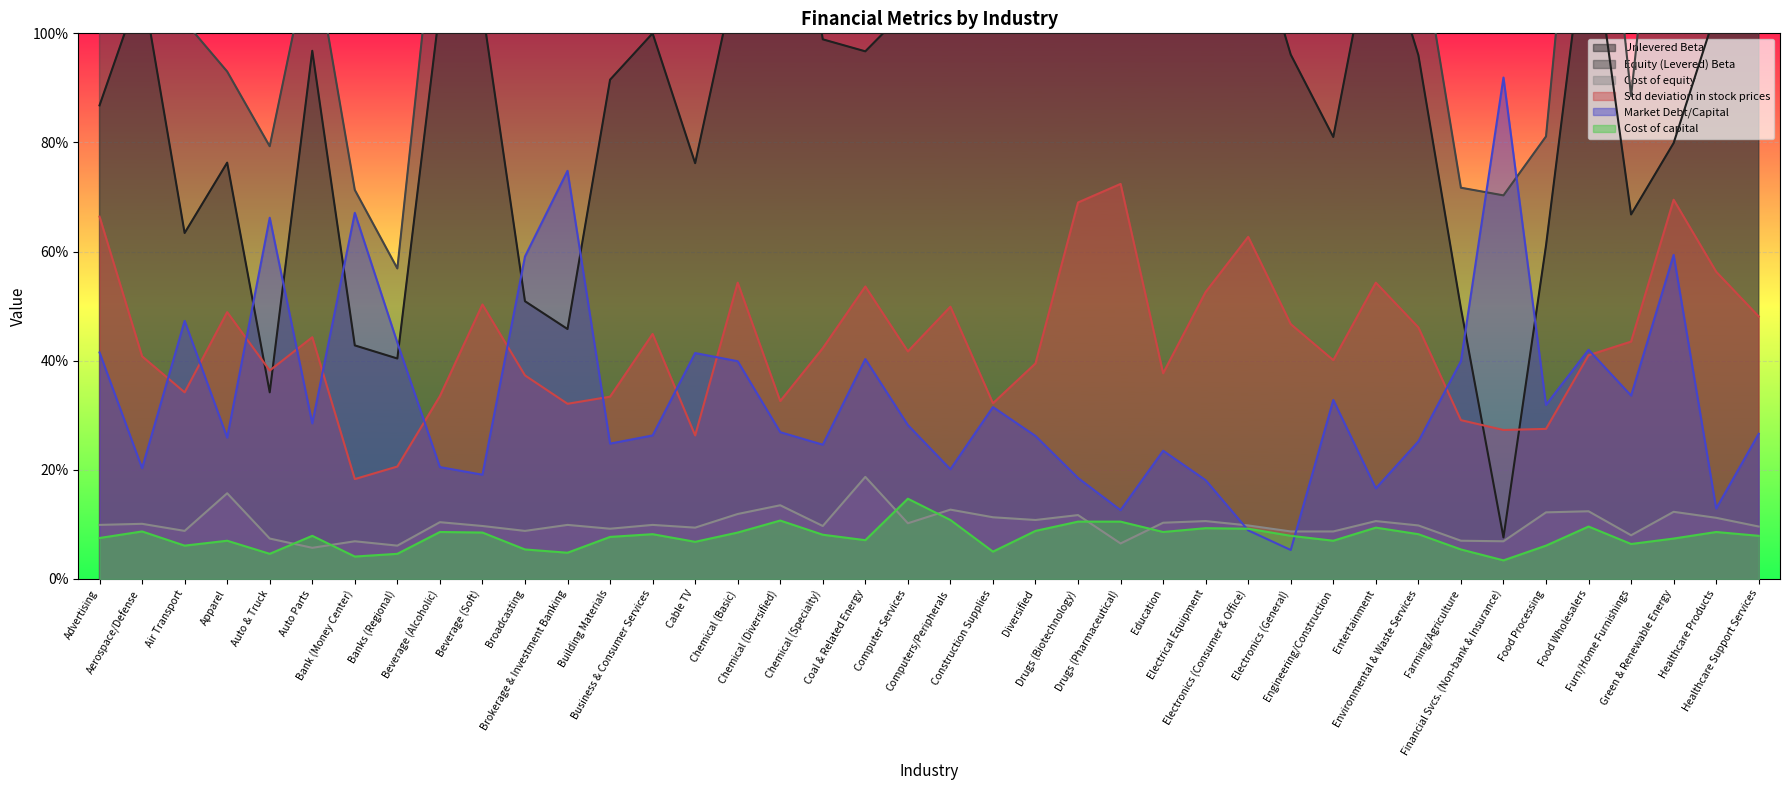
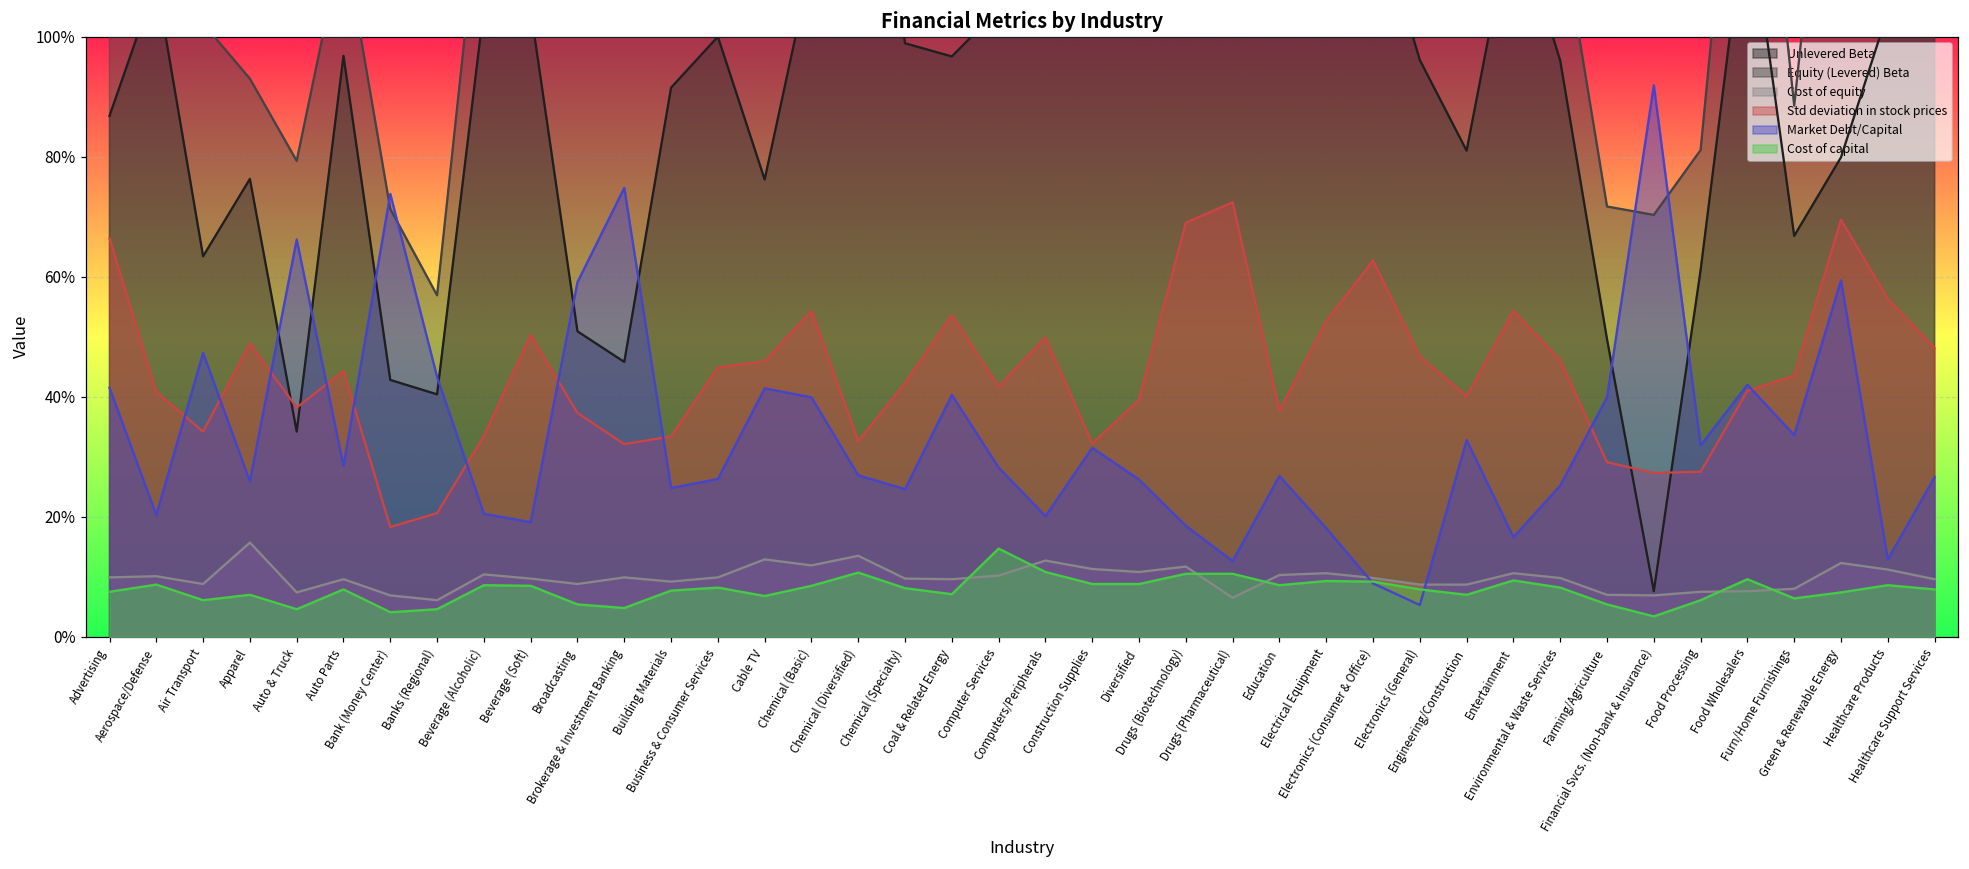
  {
    "Cost of equity": {
      "Advertising": "10%",
      "Aerospace/Defense": "10%",
      "Air Transport": "9%",
      "Apparel": "16%",
      "Auto & Truck": "7%",
-     "Auto Parts": "6%",
+     "Auto Parts": "10%",
      "Bank (Money Center)": "7%",
      "Banks (Regional)": "6%",
      "Beverage (Alcoholic)": "10%",
      "Beverage (Soft)": "10%",
      "Broadcasting": "9%",
      "Brokerage & Investment Banking": "10%",
      "Building Materials": "9%",
      "Business & Consumer Services": "10%",
-     "Cable TV": "9%",
+     "Cable TV": "13%",
      "Chemical (Basic)": "12%",
      "Chemical (Diversified)": "14%",
      "Chemical (Specialty)": "10%",
-     "Coal & Related Energy": "19%",
+     "Coal & Related Energy": "10%",
      "Computer Services": "10%",
      "Computers/Peripherals": "13%",
      "Construction Supplies": "11%",
      "Diversified": "11%",
      "Drugs (Biotechnology)": "12%",
      "Drugs (Pharmaceutical)": "7%",
      "Education": "10%",
      "Electrical Equipment": "11%",
      "Electronics (Consumer & Office)": "10%",
      "Electronics (General)": "9%",
      "Engineering/Construction": "9%",
      "Entertainment": "11%",
      "Environmental & Waste Services": "10%",
      "Farming/Agriculture": "7%",
      "Financial Svcs. (Non-bank & Insurance)": "7%",
-     "Food Processing": "12%",
-     "Food Wholesalers": "12%",
+     "Food Processing": "8%",
+     "Food Wholesalers": "8%",
      "Furn/Home Furnishings": "8%",
      "Green & Renewable Energy": "12%",
      "Healthcare Products": "11%",
      "Healthcare Support Services": "10%"
    },
    "Std deviation in stock prices": {
      "Advertising": "66%",
      "Aerospace/Defense": "41%",
      "Air Transport": "34%",
      "Apparel": "49%",
      "Auto & Truck": "38%",
      "Auto Parts": "44%",
      "Bank (Money Center)": "18%",
      "Banks (Regional)": "21%",
      "Beverage (Alcoholic)": "34%",
      "Beverage (Soft)": "50%",
      "Broadcasting": "37%",
      "Brokerage & Investment Banking": "32%",
      "Building Materials": "33%",
      "Business & Consumer Services": "45%",
-     "Cable TV": "26%",
+     "Cable TV": "46%",
      "Chemical (Basic)": "54%",
      "Chemical (Diversified)": "33%",
      "Chemical (Specialty)": "42%",
      "Coal & Related Energy": "54%",
      "Computer Services": "42%",
      "Computers/Peripherals": "50%",
      "Construction Supplies": "32%",
      "Diversified": "40%",
      "Drugs (Biotechnology)": "69%",
      "Drugs (Pharmaceutical)": "72%",
      "Education": "38%",
      "Electrical Equipment": "53%",
      "Electronics (Consumer & Office)": "63%",
      "Electronics (General)": "47%",
      "Engineering/Construction": "40%",
      "Entertainment": "54%",
      "Environmental & Waste Services": "46%",
      "Farming/Agriculture": "29%",
      "Financial Svcs. (Non-bank & Insurance)": "27%",
      "Food Processing": "28%",
      "Food Wholesalers": "41%",
      "Furn/Home Furnishings": "44%",
      "Green & Renewable Energy": "70%",
      "Healthcare Products": "56%",
      "Healthcare Support Services": "48%"
    },
    "Market Debt/Capital": {
      "Advertising": "42%",
      "Aerospace/Defense": "20%",
      "Air Transport": "47%",
      "Apparel": "26%",
      "Auto & Truck": "66%",
      "Auto Parts": "28%",
-     "Bank (Money Center)": "67%",
+     "Bank (Money Center)": "74%",
      "Banks (Regional)": "43%",
      "Beverage (Alcoholic)": "21%",
      "Beverage (Soft)": "19%",
      "Broadcasting": "59%",
      "Brokerage & Investment Banking": "75%",
      "Building Materials": "25%",
      "Business & Consumer Services": "26%",
      "Cable TV": "41%",
      "Chemical (Basic)": "40%",
      "Chemical (Diversified)": "27%",
      "Chemical (Specialty)": "25%",
      "Coal & Related Energy": "40%",
      "Computer Services": "28%",
      "Computers/Peripherals": "20%",
      "Construction Supplies": "32%",
      "Diversified": "26%",
      "Drugs (Biotechnology)": "19%",
      "Drugs (Pharmaceutical)": "13%",
-     "Education": "24%",
+     "Education": "27%",
      "Electrical Equipment": "18%",
      "Electronics (General)": "5%",
      "Engineering/Construction": "33%",
      "Entertainment": "17%",
      "Environmental & Waste Services": "25%",
      "Farming/Agriculture": "40%",
      "Financial Svcs. (Non-bank & Insurance)": "92%",
      "Food Processing": "32%",
      "Food Wholesalers": "42%",
      "Furn/Home Furnishings": "34%",
      "Green & Renewable Energy": "59%",
      "Healthcare Products": "13%",
      "Healthcare Support Services": "27%"
    },
    "Cost of capital": {
      "Advertising": "8%",
      "Aerospace/Defense": "9%",
      "Air Transport": "6%",
      "Apparel": "7%",
      "Auto & Truck": "5%",
      "Auto Parts": "8%",
      "Bank (Money Center)": "4%",
      "Banks (Regional)": "5%",
      "Beverage (Alcoholic)": "9%",
      "Beverage (Soft)": "9%",
      "Broadcasting": "5%",
      "Brokerage & Investment Banking": "5%",
      "Building Materials": "8%",
      "Business & Consumer Services": "8%",
      "Cable TV": "7%",
      "Chemical (Basic)": "9%",
      "Chemical (Diversified)": "11%",
      "Chemical (Specialty)": "8%",
      "Coal & Related Energy": "7%",
      "Computer Services": "15%",
      "Computers/Peripherals": "11%",
-     "Construction Supplies": "5%",
+     "Construction Supplies": "9%",
      "Diversified": "9%",
      "Drugs (Biotechnology)": "11%",
      "Drugs (Pharmaceutical)": "11%",
      "Education": "9%",
      "Electrical Equipment": "9%",
      "Electronics (General)": "8%",
      "Engineering/Construction": "7%",
      "Entertainment": "9%",
      "Environmental & Waste Services": "8%",
      "Farming/Agriculture": "5%",
      "Financial Svcs. (Non-bank & Insurance)": "3%",
      "Food Processing": "6%",
      "Food Wholesalers": "10%",
      "Furn/Home Furnishings": "6%",
      "Green & Renewable Energy": "7%",
      "Healthcare Products": "9%",
      "Healthcare Support Services": "8%"
    }
  }
